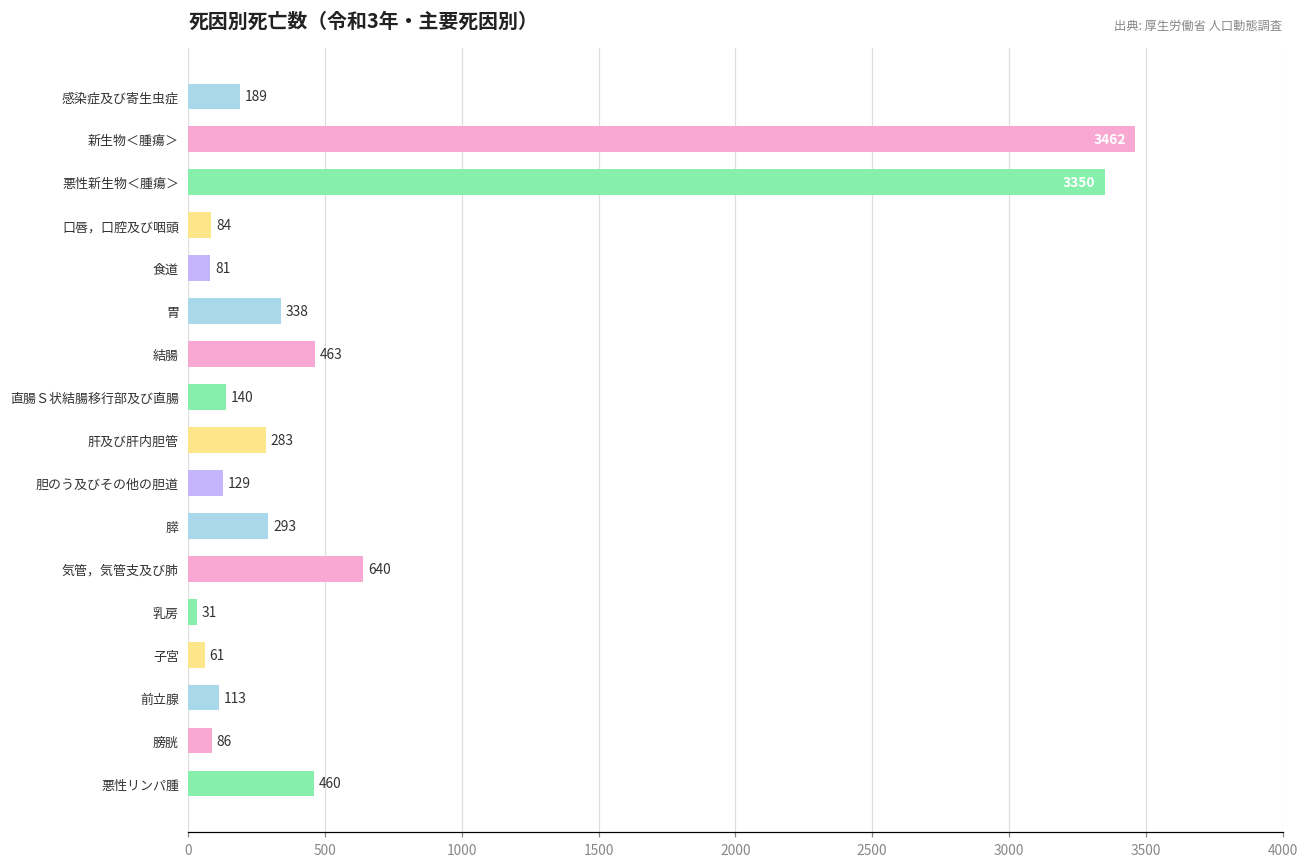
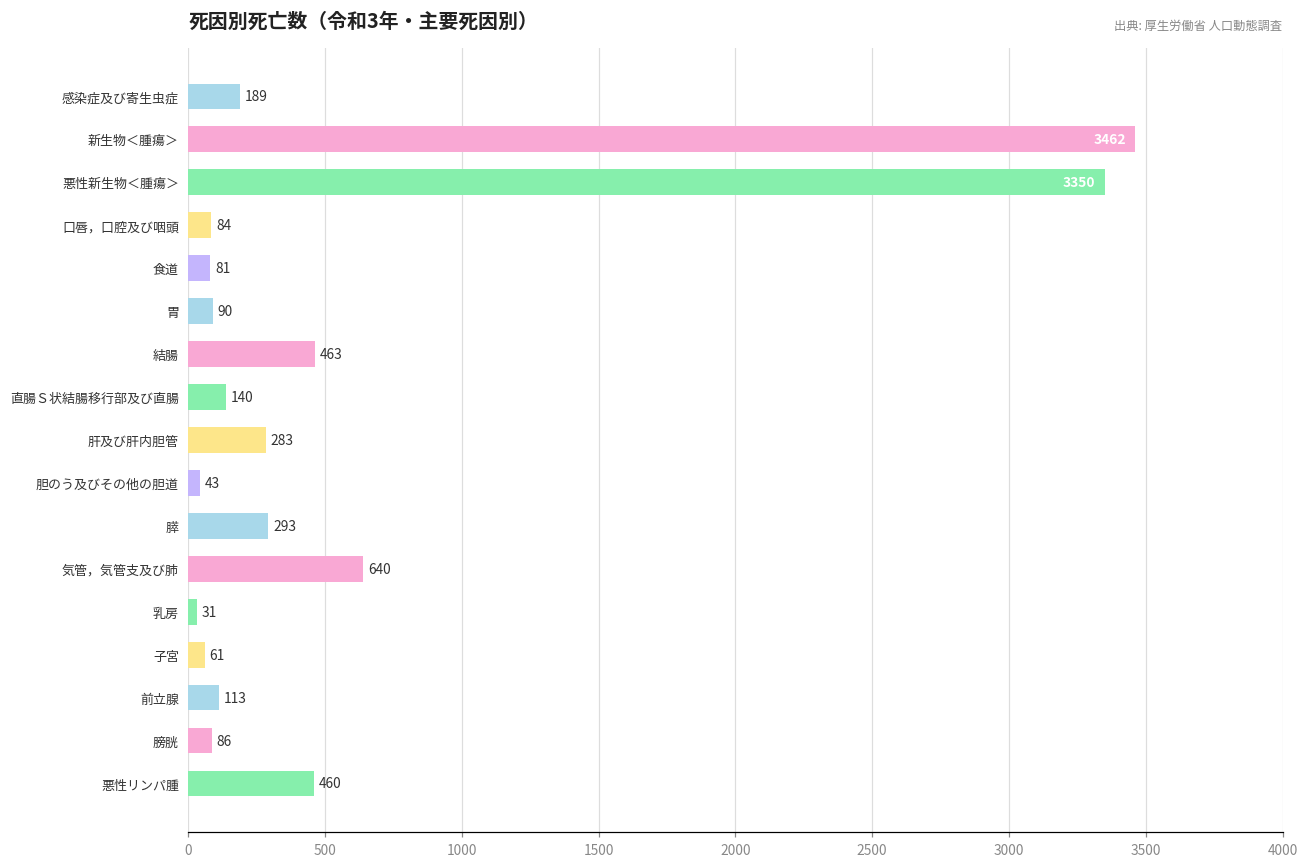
  {
    "感染症及び寄生虫症": 189,
    "新生物＜腫瘍＞": 3462,
    "悪性新生物＜腫瘍＞": 3350,
    "口唇，口腔及び咽頭": 84,
    "食道": 81,
-   "胃": 338,
+   "胃": 90,
    "結腸": 463,
    "直腸Ｓ状結腸移行部及び直腸": 140,
    "肝及び肝内胆管": 283,
-   "胆のう及びその他の胆道": 129,
+   "胆のう及びその他の胆道": 43,
    "膵": 293,
    "気管，気管支及び肺": 640,
    "乳房": 31,
    "子宮": 61,
    "前立腺": 113,
    "膀胱": 86,
    "悪性リンパ腫": 460
  }
